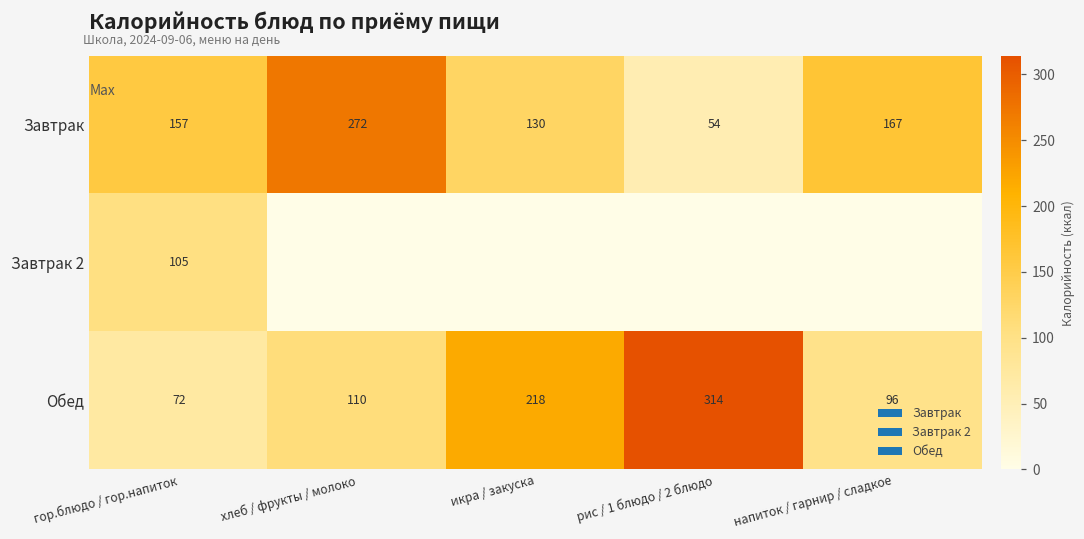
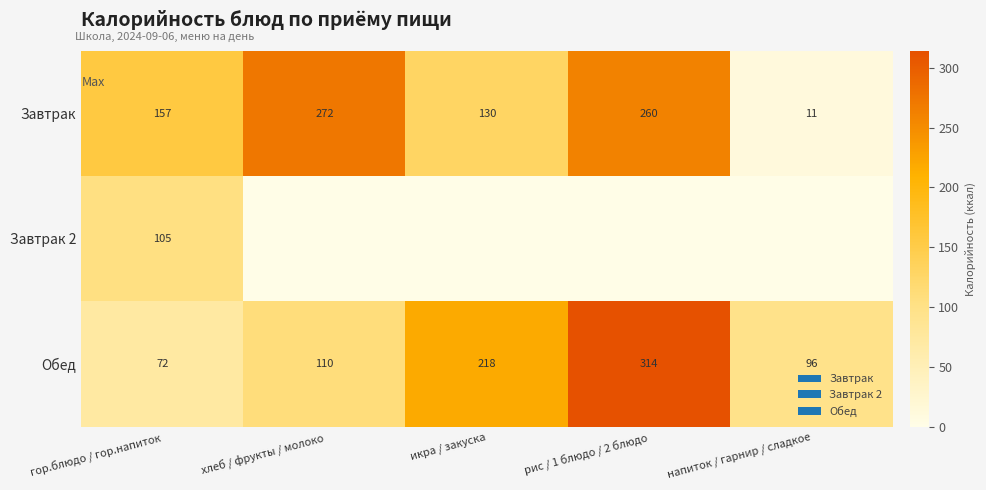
  {
    "Завтрак": {
      "хлеб / фрукты / молоко": 272,
      "икра / закуска": 130,
-     "рис / 1 блюдо / 2 блюдо": 54,
-     "напиток / гарнир / сладкое": 167
+     "рис / 1 блюдо / 2 блюдо": 260,
+     "напиток / гарнир / сладкое": 11
    },
    "Завтрак 2": {
      "гор.блюдо / гор.напиток": 105
    },
    "Обед": {
      "гор.блюдо / гор.напиток": 72,
      "хлеб / фрукты / молоко": 110,
      "икра / закуска": 218,
      "рис / 1 блюдо / 2 блюдо": 314,
      "напиток / гарнир / сладкое": 96
    }
  }
